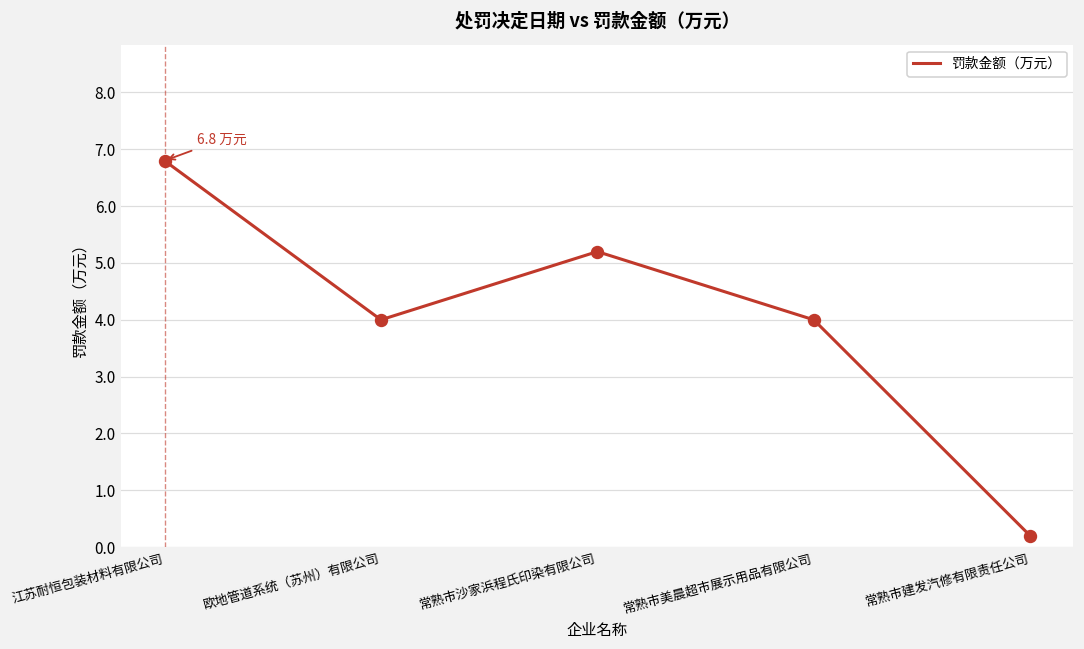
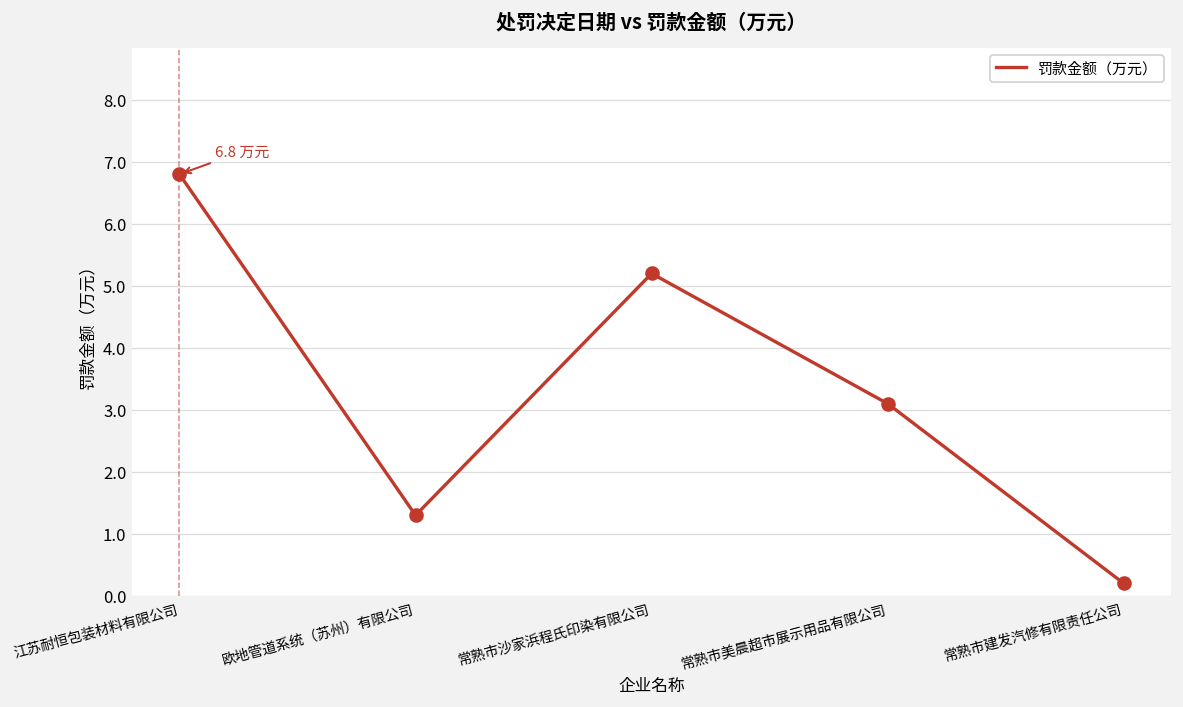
  {
-   "欧地管道系统（苏州）有限公司": 4.0,
+   "欧地管道系统（苏州）有限公司": 1.3,
    "常熟市沙家浜程氏印染有限公司": 5.2,
-   "常熟市美晨超市展示用品有限公司": 4.0,
+   "常熟市美晨超市展示用品有限公司": 3.1,
    "常熟市建发汽修有限责任公司": 0.2
  }
